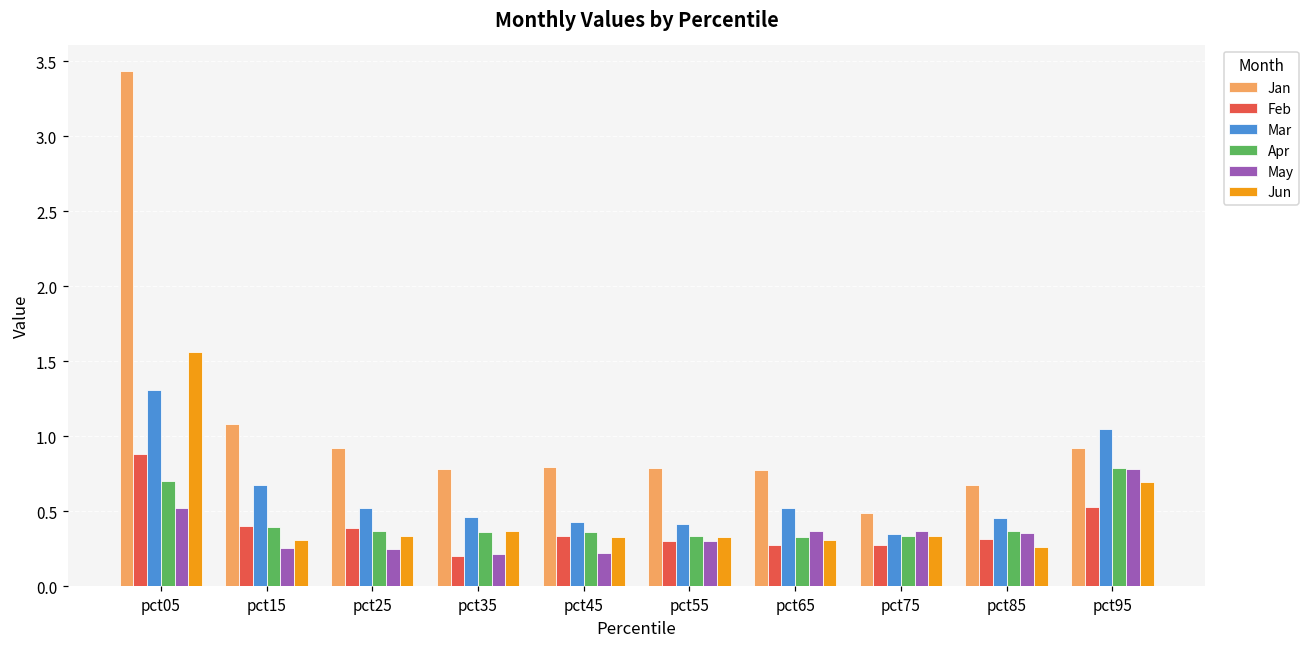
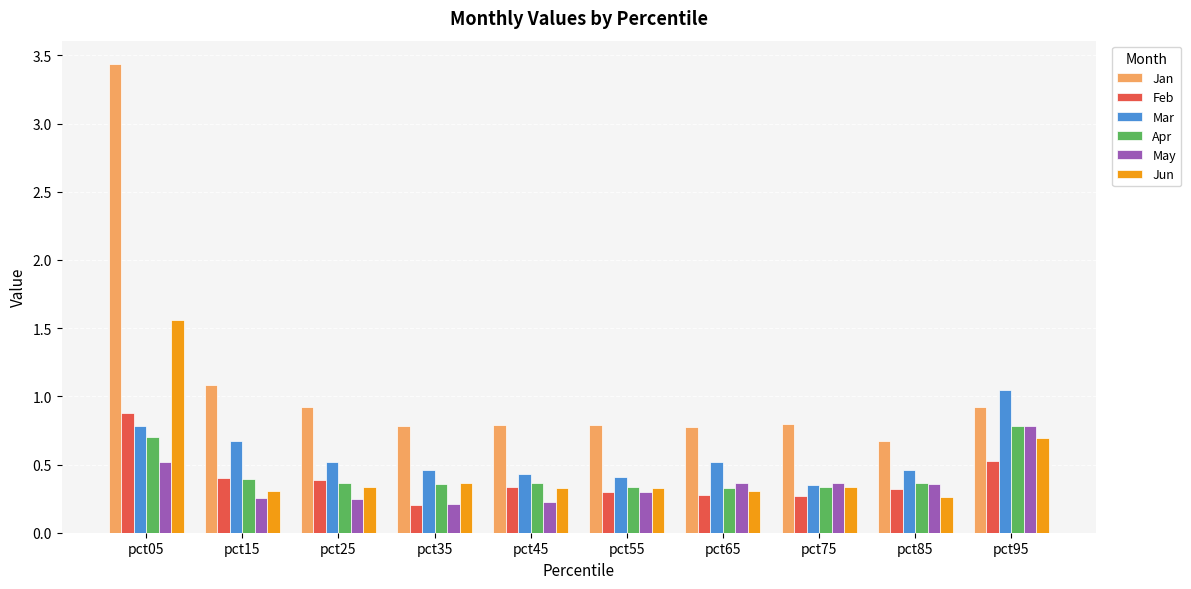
  {
    "Jan": {
      "pct05": 3.44,
      "pct15": 1.08,
      "pct25": 0.92,
      "pct35": 0.78,
      "pct45": 0.79,
      "pct55": 0.79,
      "pct65": 0.77,
-     "pct75": 0.49,
+     "pct75": 0.80,
      "pct85": 0.67,
      "pct95": 0.92
    },
    "Feb": {
      "pct05": 0.88,
      "pct15": 0.40,
      "pct25": 0.39,
      "pct35": 0.20,
      "pct45": 0.33,
      "pct55": 0.30,
      "pct65": 0.27,
      "pct75": 0.27,
      "pct85": 0.32,
      "pct95": 0.52
    },
    "Mar": {
-     "pct05": 1.31,
+     "pct05": 0.78,
      "pct15": 0.67,
      "pct25": 0.52,
      "pct35": 0.46,
      "pct45": 0.43,
      "pct55": 0.41,
      "pct65": 0.52,
      "pct75": 0.35,
      "pct85": 0.46,
      "pct95": 1.04
    },
    "Apr": {
      "pct05": 0.70,
      "pct15": 0.39,
      "pct25": 0.37,
      "pct35": 0.36,
      "pct45": 0.36,
      "pct55": 0.34,
      "pct65": 0.33,
      "pct75": 0.33,
      "pct85": 0.37,
      "pct95": 0.78
    },
    "May": {
      "pct05": 0.52,
      "pct15": 0.26,
      "pct25": 0.25,
      "pct35": 0.21,
      "pct45": 0.22,
      "pct55": 0.30,
      "pct65": 0.37,
      "pct75": 0.37,
      "pct85": 0.36,
      "pct95": 0.78
    },
    "Jun": {
      "pct05": 1.56,
      "pct15": 0.31,
      "pct25": 0.34,
      "pct35": 0.37,
      "pct45": 0.33,
      "pct55": 0.33,
      "pct65": 0.30,
      "pct75": 0.33,
      "pct85": 0.26,
      "pct95": 0.69
    }
  }
